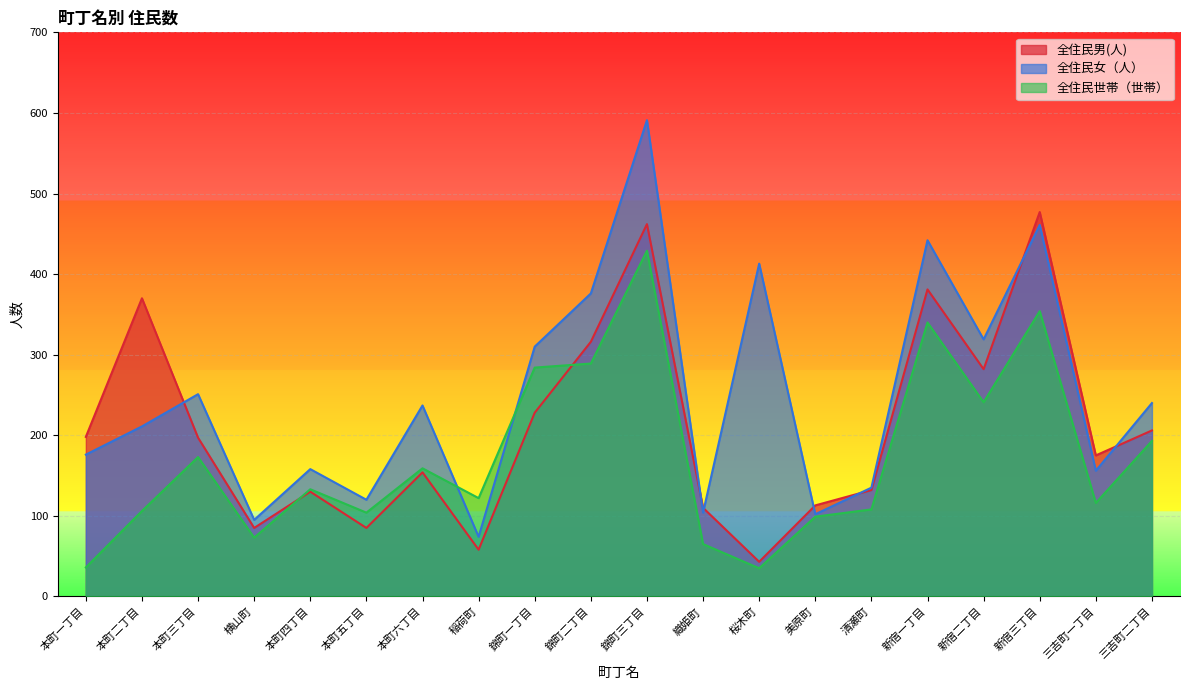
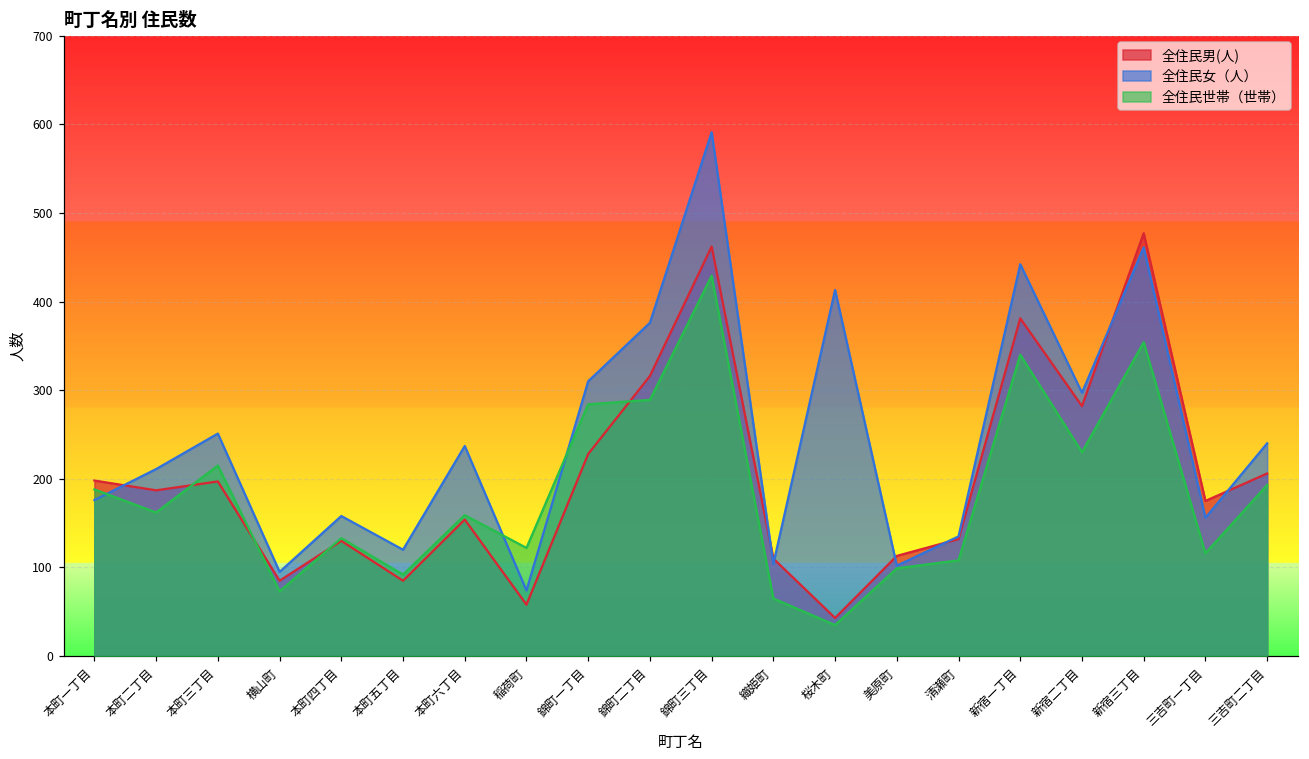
  {
    "全住民男(人)": {
      "本町一丁目": 200,
-     "本町二丁目": 370,
+     "本町二丁目": 190,
      "本町三丁目": 200,
      "横山町": 90,
      "本町五丁目": 90,
      "本町六丁目": 150,
      "稲荷町": 60,
      "錦町一丁目": 230,
      "錦町二丁目": 320,
      "錦町三丁目": 460,
      "織姫町": 110,
      "桜木町": 40,
      "美原町": 110,
      "新宿一丁目": 380,
      "新宿二丁目": 280,
      "新宿三丁目": 480,
      "三吉町一丁目": 180,
      "三吉町二丁目": 210
    },
    "全住民女（人）": {
      "本町一丁目": 180,
      "本町二丁目": 210,
      "本町三丁目": 250,
      "横山町": 100,
      "本町四丁目": 160,
      "本町五丁目": 120,
      "本町六丁目": 240,
      "稲荷町": 70,
      "錦町一丁目": 310,
      "錦町二丁目": 380,
      "錦町三丁目": 590,
      "織姫町": 100,
      "桜木町": 410,
      "新宿一丁目": 440,
-     "新宿二丁目": 320,
+     "新宿二丁目": 300,
      "新宿三丁目": 460,
      "三吉町一丁目": 160,
      "三吉町二丁目": 240
    },
    "全住民世帯（世帯）": {
-     "本町一丁目": 40,
-     "本町二丁目": 110,
-     "本町三丁目": 170,
+     "本町一丁目": 190,
+     "本町二丁目": 160,
+     "本町三丁目": 220,
      "横山町": 70,
-     "本町五丁目": 100,
+     "本町五丁目": 90,
      "本町六丁目": 160,
      "稲荷町": 120,
      "錦町一丁目": 280,
      "錦町二丁目": 290,
      "錦町三丁目": 430,
      "織姫町": 70,
      "桜木町": 40,
      "清瀬町": 110,
      "新宿一丁目": 340,
-     "新宿二丁目": 240,
+     "新宿二丁目": 230,
      "新宿三丁目": 350,
      "三吉町一丁目": 120,
      "三吉町二丁目": 190
    }
  }
